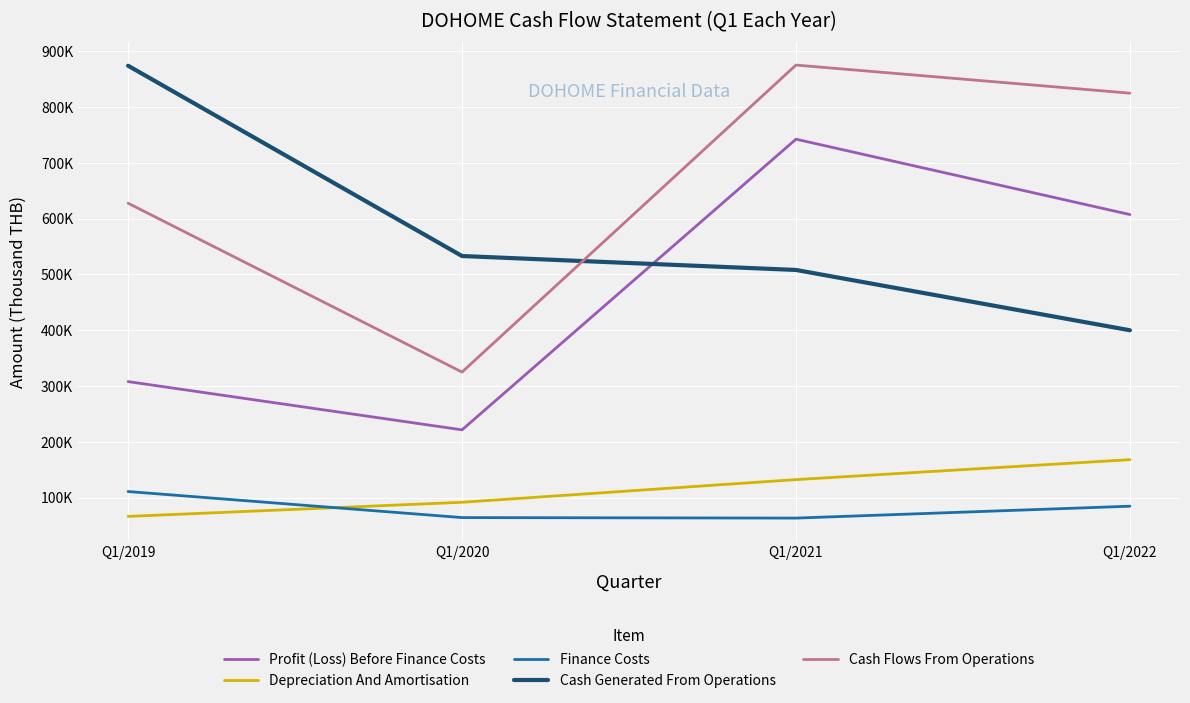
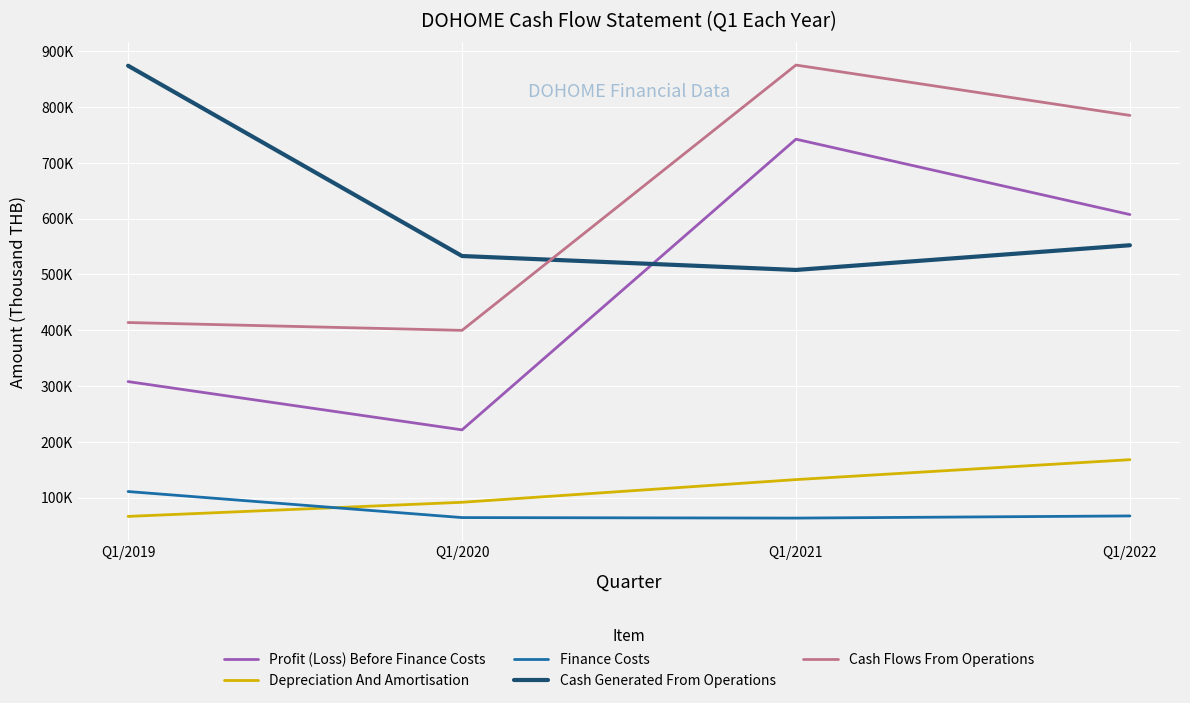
  {
    "Profit (Loss) Before Finance Costs": {
      "Q1/2019": 310000,
      "Q1/2020": 220000,
      "Q1/2021": 740000,
      "Q1/2022": 610000
    },
    "Depreciation And Amortisation": {
      "Q1/2019": 70000,
      "Q1/2020": 90000,
      "Q1/2021": 130000,
      "Q1/2022": 170000
    },
    "Finance Costs": {
      "Q1/2019": 110000,
      "Q1/2020": 60000,
      "Q1/2021": 60000,
-     "Q1/2022": 80000
+     "Q1/2022": 70000
    },
    "Cash Generated From Operations": {
      "Q1/2019": 870000,
      "Q1/2020": 530000,
      "Q1/2021": 510000,
-     "Q1/2022": 400000
+     "Q1/2022": 550000
    },
    "Cash Flows From Operations": {
-     "Q1/2019": 630000,
-     "Q1/2020": 330000,
+     "Q1/2019": 410000,
+     "Q1/2020": 400000,
      "Q1/2021": 880000,
-     "Q1/2022": 820000
+     "Q1/2022": 780000
    }
  }
